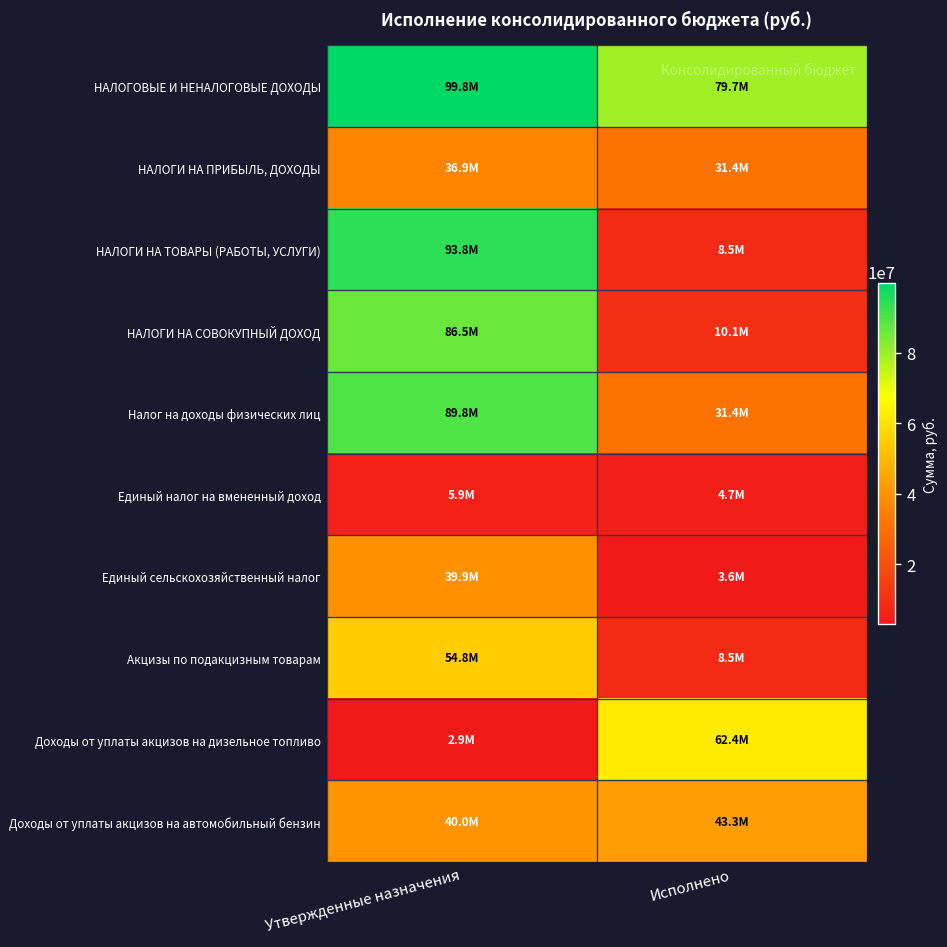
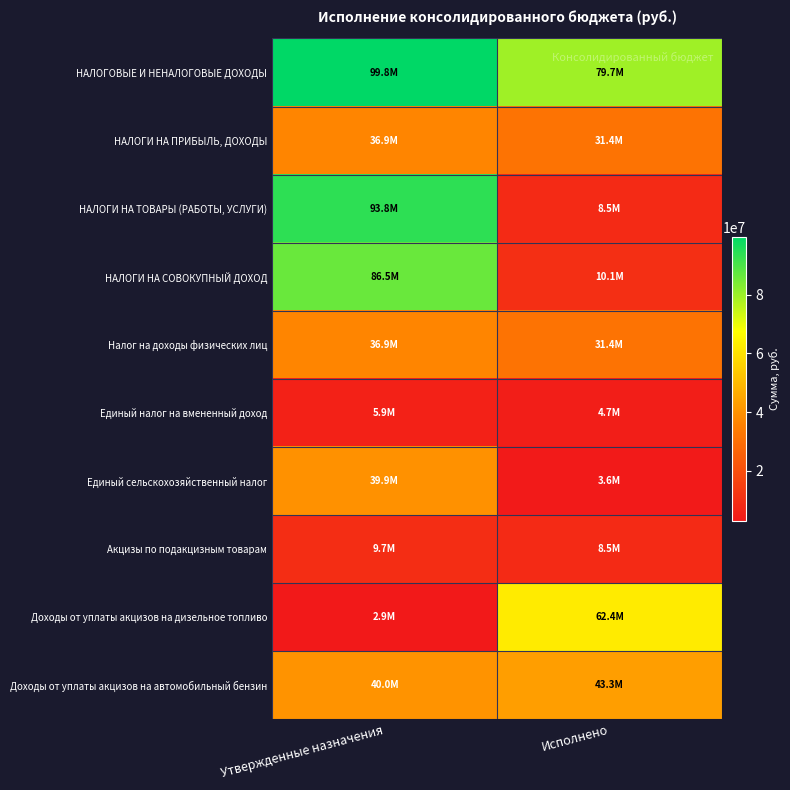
  {
    "НАЛОГОВЫЕ И НЕНАЛОГОВЫЕ ДОХОДЫ": {
      "Утвержденные назначения": "99.8M"
    },
    "НАЛОГИ НА ПРИБЫЛЬ, ДОХОДЫ": {
      "Утвержденные назначения": "36.9M",
      "Исполнено": "31.4M"
    },
    "НАЛОГИ НА ТОВАРЫ (РАБОТЫ, УСЛУГИ)": {
      "Утвержденные назначения": "93.8M",
      "Исполнено": "8.5M"
    },
    "НАЛОГИ НА СОВОКУПНЫЙ ДОХОД": {
      "Утвержденные назначения": "86.5M",
      "Исполнено": "10.1M"
    },
    "Налог на доходы физических лиц": {
-     "Утвержденные назначения": "89.8M",
+     "Утвержденные назначения": "36.9M",
      "Исполнено": "31.4M"
    },
    "Единый налог на вмененный доход": {
      "Утвержденные назначения": "5.9M",
      "Исполнено": "4.7M"
    },
    "Единый сельскохозяйственный налог": {
      "Утвержденные назначения": "39.9M",
      "Исполнено": "3.6M"
    },
    "Акцизы по подакцизным товарам": {
-     "Утвержденные назначения": "54.8M",
+     "Утвержденные назначения": "9.7M",
      "Исполнено": "8.5M"
    },
    "Доходы от уплаты акцизов на дизельное топливо": {
      "Утвержденные назначения": "2.9M",
      "Исполнено": "62.4M"
    },
    "Доходы от уплаты акцизов на автомобильный бензин": {
      "Утвержденные назначения": "40.0M",
      "Исполнено": "43.3M"
    }
  }
